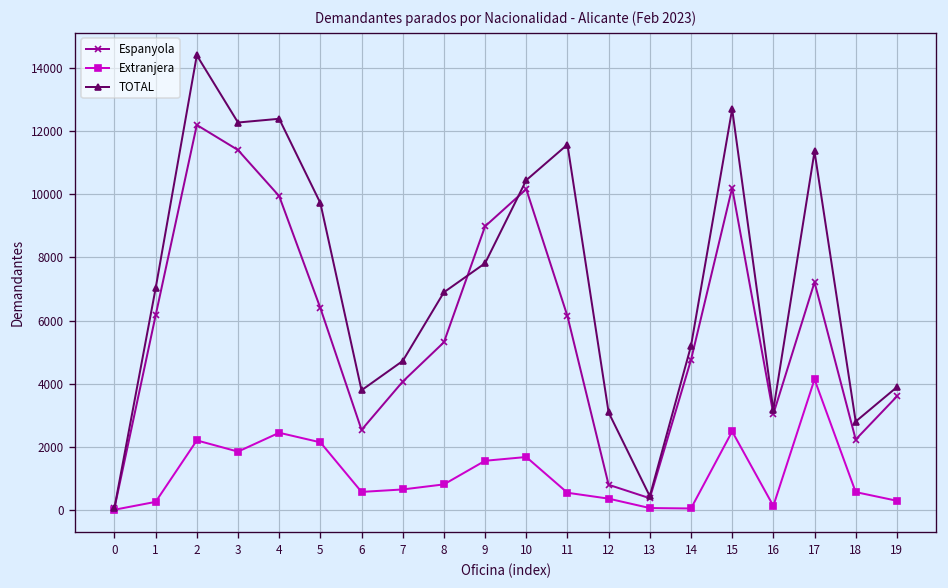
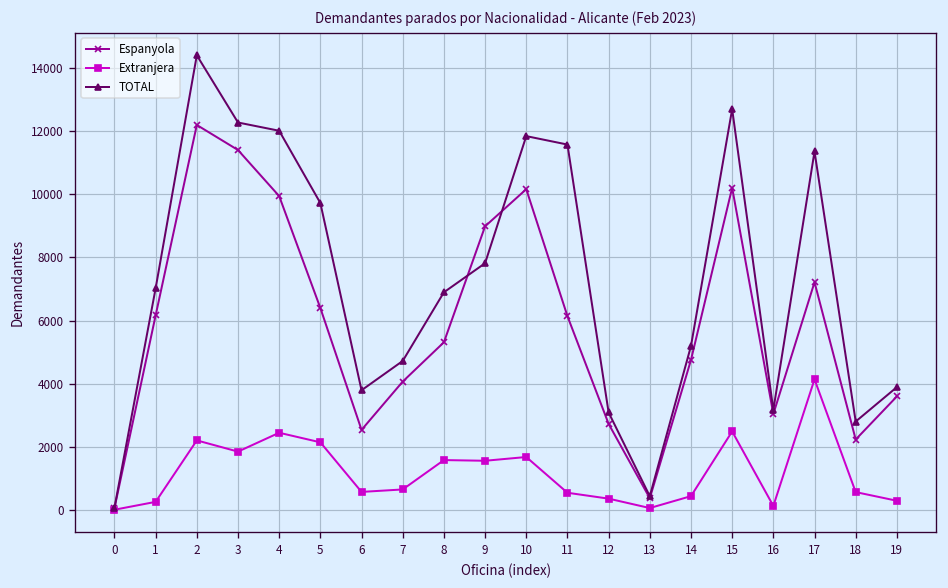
  {
    "Espanyola": {
      "1": 6200,
      "2": 12200,
      "3": 11400,
      "4": 9900,
      "5": 6400,
      "6": 2500,
      "7": 4100,
      "8": 5300,
      "9": 9000,
      "10": 10200,
      "11": 6100,
-     "12": 800,
+     "12": 2700,
      "14": 4800,
      "15": 10200,
      "16": 3000,
      "17": 7200,
      "18": 2200,
      "19": 3600
    },
    "Extranjera": {
      "1": 300,
      "2": 2200,
      "3": 1900,
      "4": 2400,
      "5": 2100,
      "6": 600,
      "7": 700,
-     "8": 800,
+     "8": 1600,
      "9": 1600,
      "10": 1700,
      "11": 500,
      "12": 400,
      "13": 100,
-     "14": 100,
+     "14": 400,
      "15": 2500,
      "16": 100,
      "17": 4100,
      "18": 600,
      "19": 300
    },
    "TOTAL": {
      "1": 7000,
      "2": 14400,
      "3": 12300,
-     "4": 12400,
+     "4": 12000,
      "5": 9700,
      "6": 3800,
      "7": 4700,
      "8": 6900,
      "9": 7800,
-     "10": 10400,
+     "10": 11800,
      "11": 11600,
      "12": 3100,
      "14": 5200,
      "15": 12700,
      "16": 3200,
      "17": 11400,
      "18": 2800,
      "19": 3900
    }
  }
